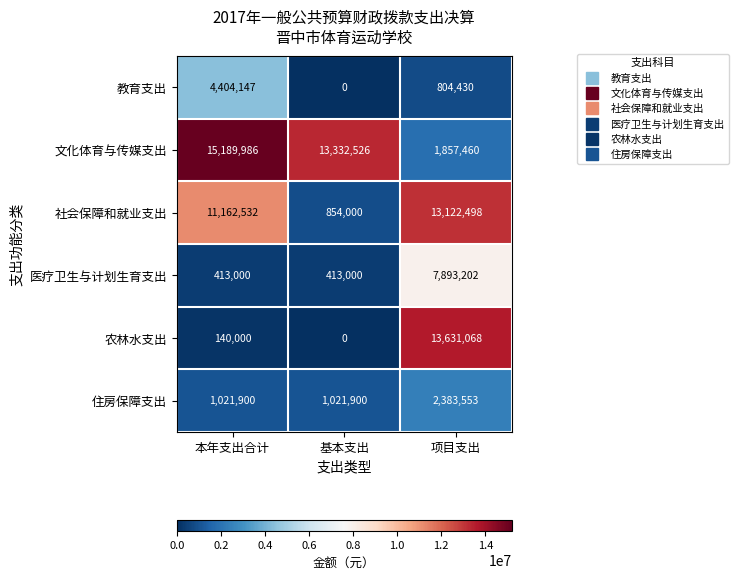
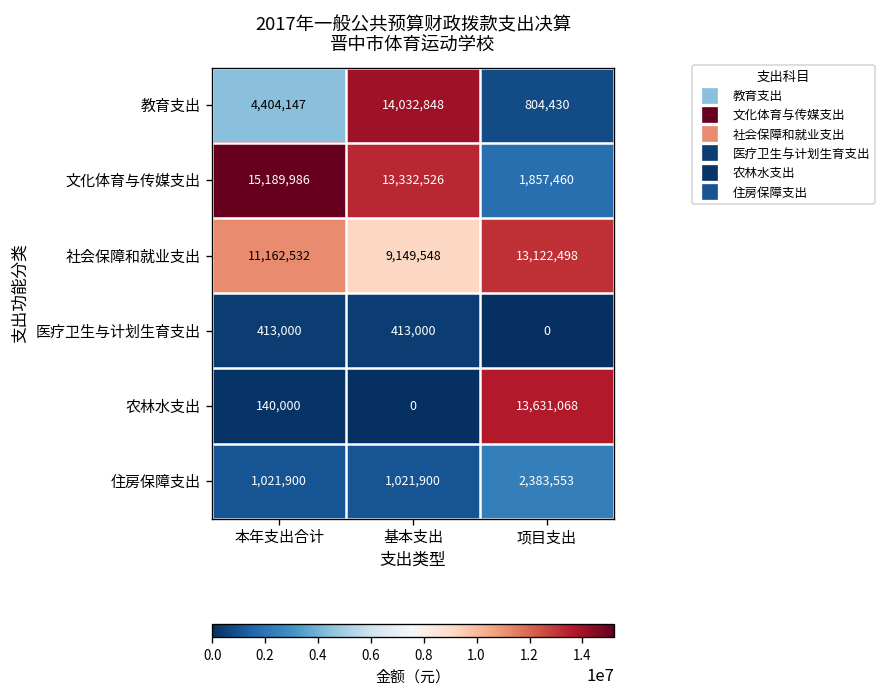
  {
    "教育支出": {
      "本年支出合计": "4,404,147",
-     "基本支出": "0",
+     "基本支出": "14,032,848",
      "项目支出": "804,430"
    },
    "文化体育与传媒支出": {
      "本年支出合计": "15,189,986",
      "基本支出": "13,332,526",
      "项目支出": "1,857,460"
    },
    "社会保障和就业支出": {
      "本年支出合计": "11,162,532",
-     "基本支出": "854,000",
+     "基本支出": "9,149,548",
      "项目支出": "13,122,498"
    },
    "医疗卫生与计划生育支出": {
      "本年支出合计": "413,000",
      "基本支出": "413,000",
-     "项目支出": "7,893,202"
+     "项目支出": "0"
    },
    "农林水支出": {
      "本年支出合计": "140,000",
      "基本支出": "0",
      "项目支出": "13,631,068"
    },
    "住房保障支出": {
      "本年支出合计": "1,021,900",
      "基本支出": "1,021,900",
      "项目支出": "2,383,553"
    }
  }
